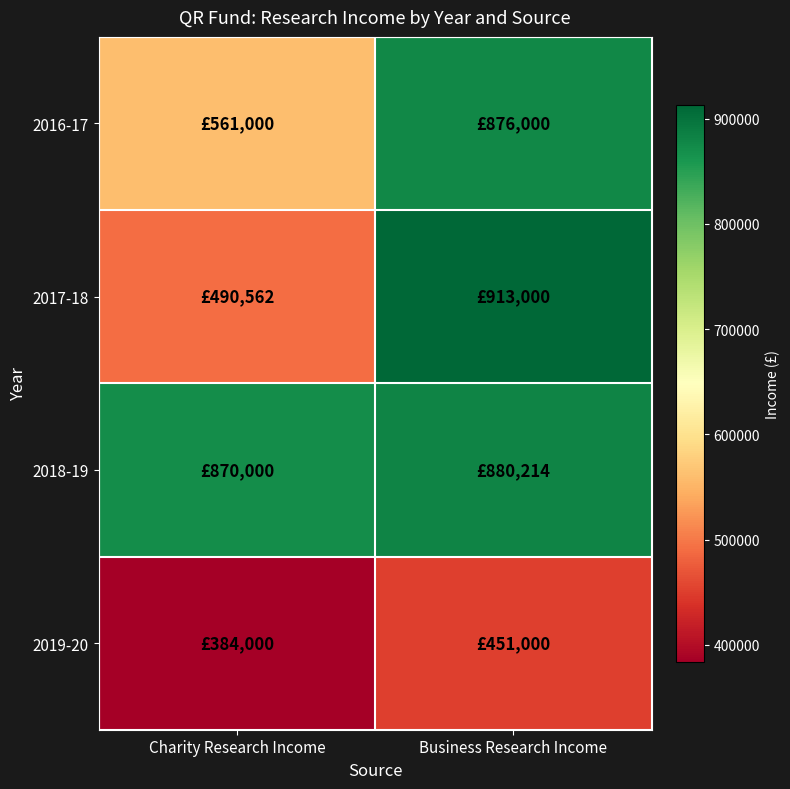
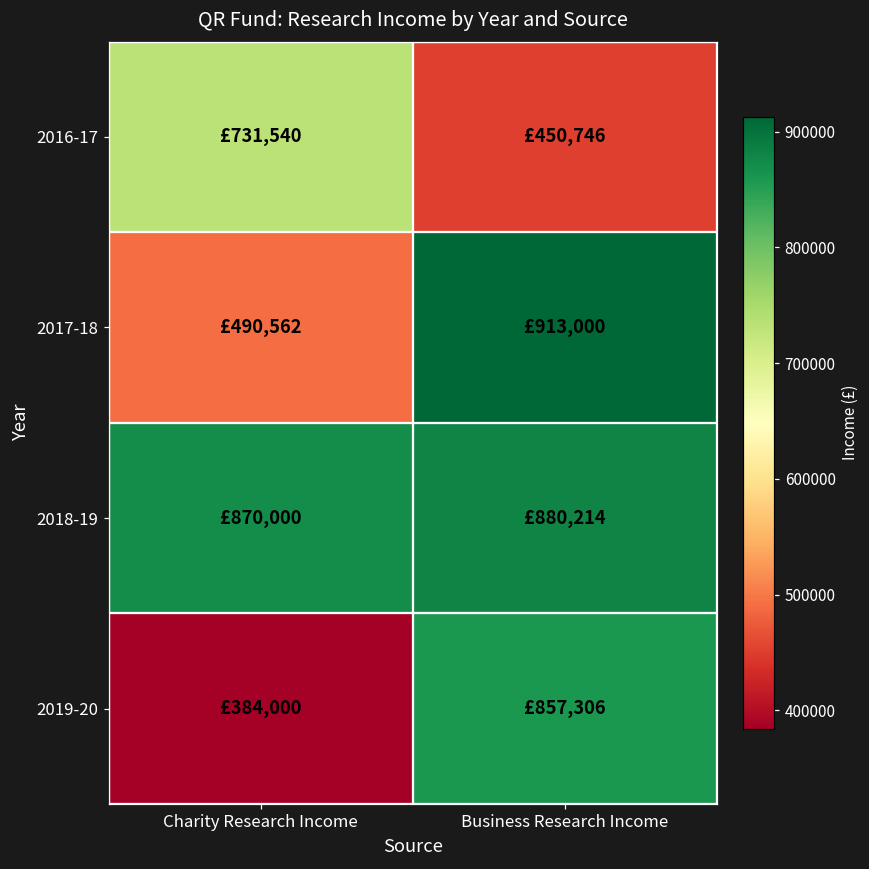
  {
    "2016-17": {
-     "Charity Research Income": "£561,000",
-     "Business Research Income": "£876,000"
+     "Charity Research Income": "£731,540",
+     "Business Research Income": "£450,746"
    },
    "2017-18": {
      "Charity Research Income": "£490,562",
      "Business Research Income": "£913,000"
    },
    "2018-19": {
      "Charity Research Income": "£870,000",
      "Business Research Income": "£880,214"
    },
    "2019-20": {
      "Charity Research Income": "£384,000",
-     "Business Research Income": "£451,000"
+     "Business Research Income": "£857,306"
    }
  }
